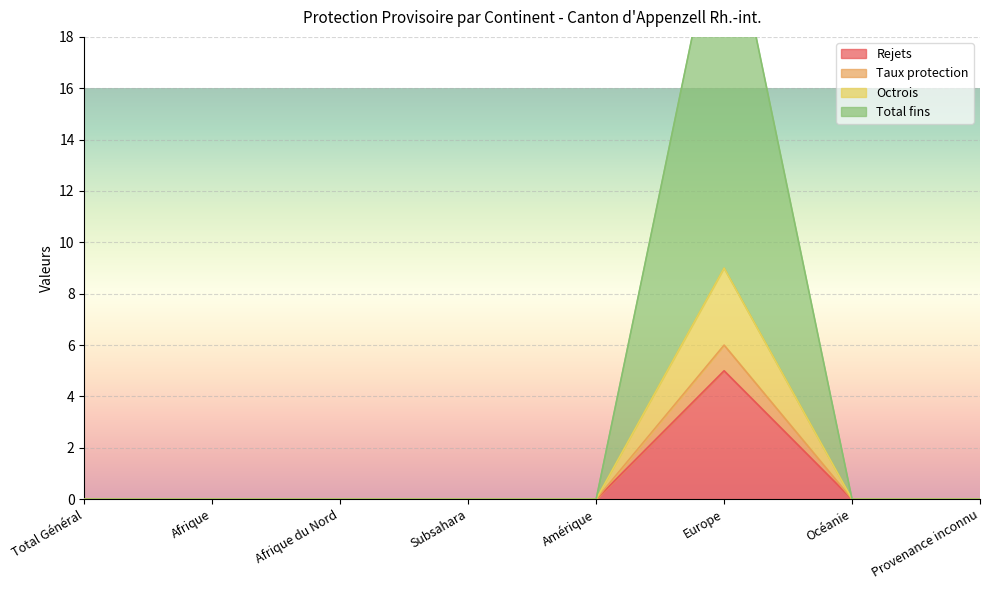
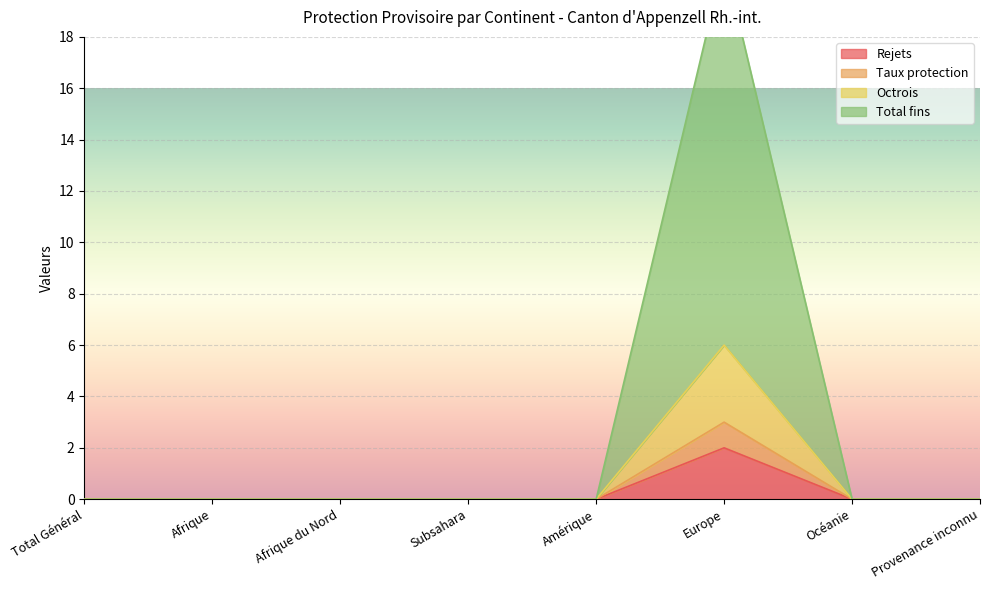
  {
    "Rejets": {
-     "Europe": 5
+     "Europe": 2
    }
  }
